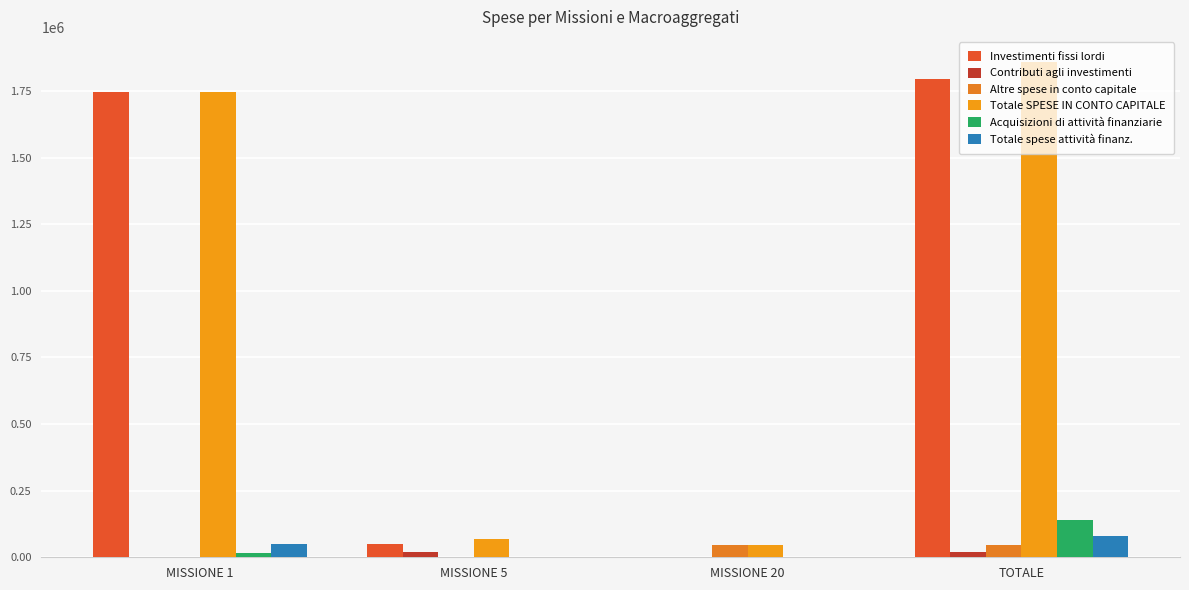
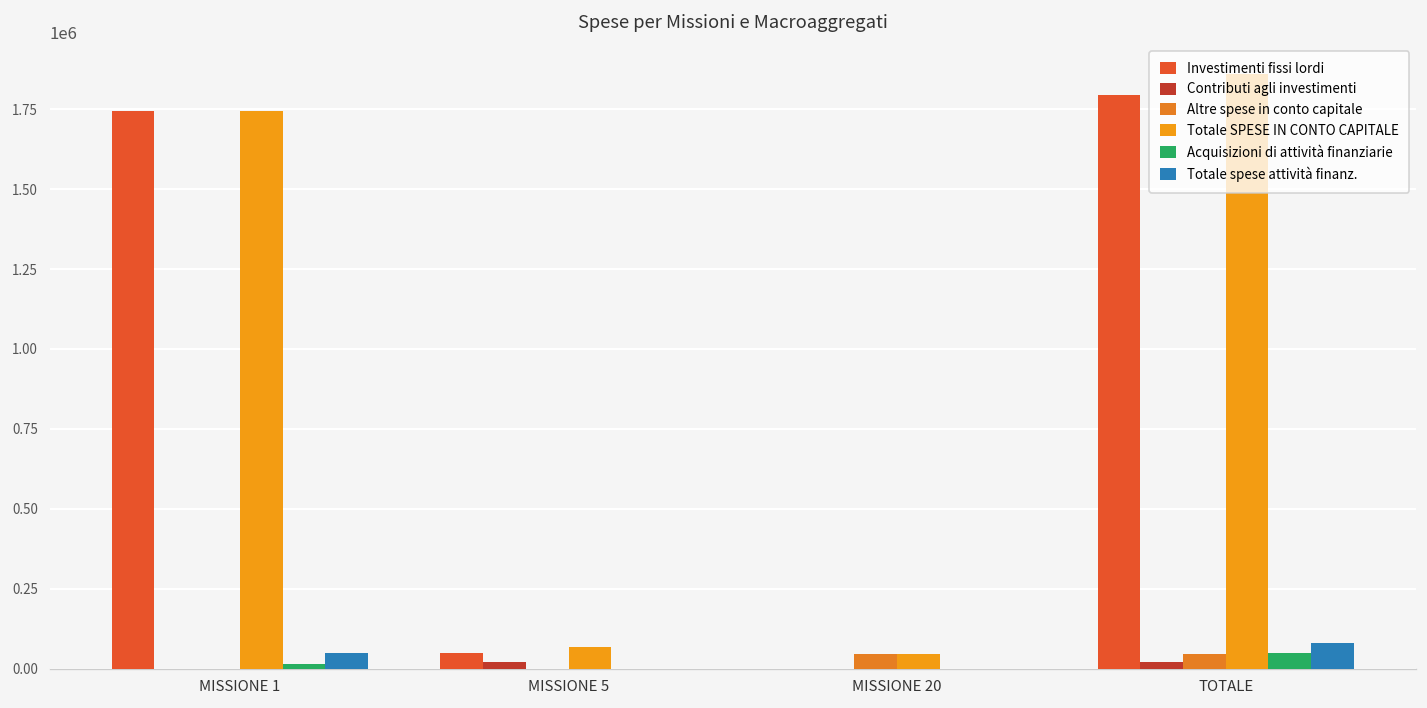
  {
    "Acquisizioni di attività finanziarie": {
      "MISSIONE 1": 20000,
      "MISSIONE 5": 0,
      "MISSIONE 20": 0,
-     "TOTALE": 140000
+     "TOTALE": 50000
    },
    "Totale spese attività finanz.": {
      "MISSIONE 1": 50000,
      "MISSIONE 5": 0,
      "MISSIONE 20": 0,
      "TOTALE": 80000
    }
  }
